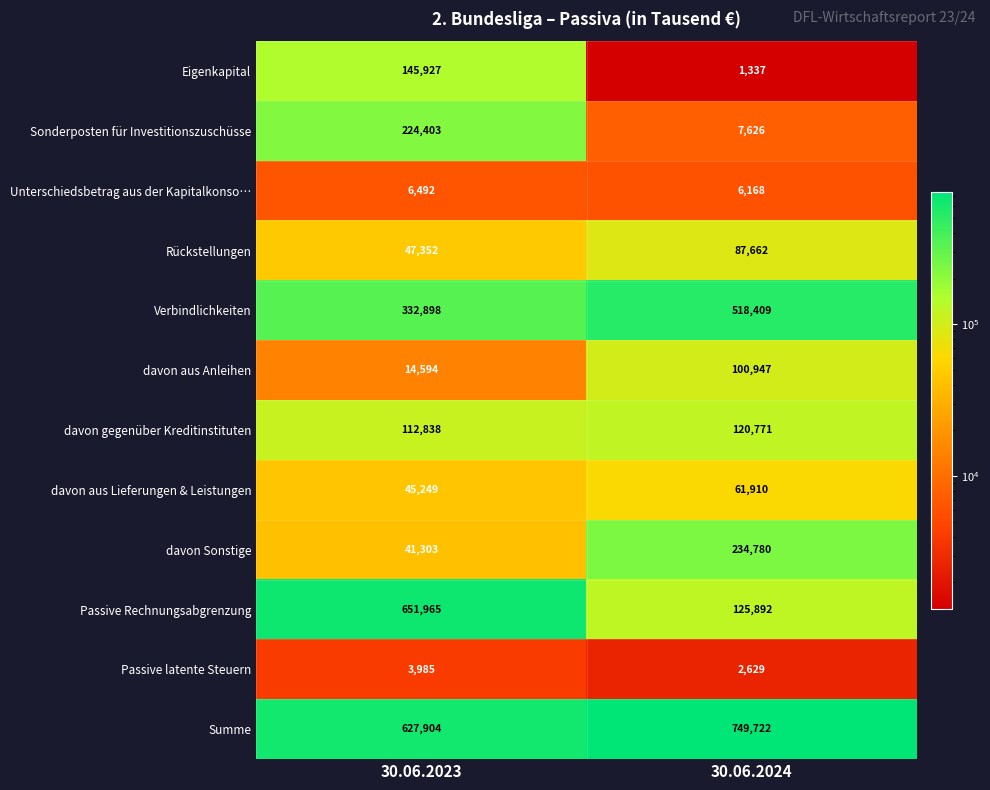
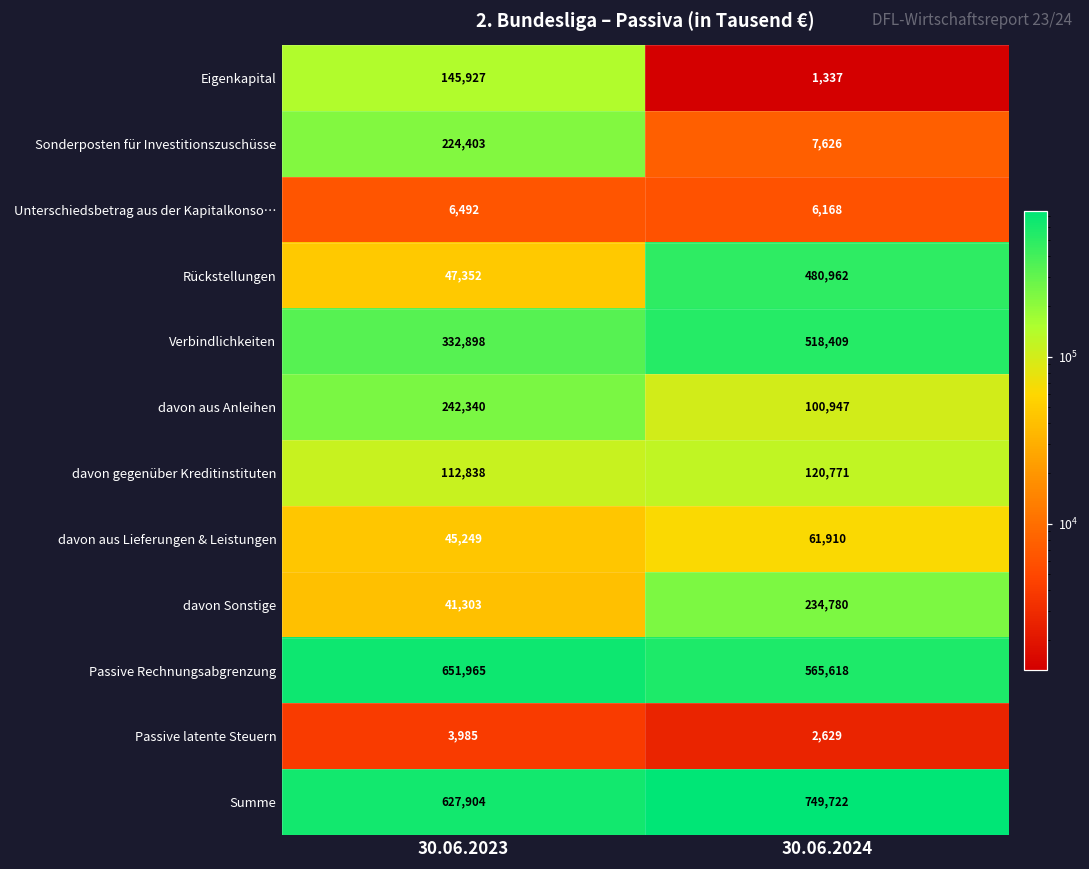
  {
    "Eigenkapital": {
      "30.06.2023": "145,927",
      "30.06.2024": "1,337"
    },
    "Sonderposten für Investitionszuschüsse": {
      "30.06.2023": "224,403",
      "30.06.2024": "7,626"
    },
    "Unterschiedsbetrag aus der Kapitalkonso…": {
      "30.06.2023": "6,492",
      "30.06.2024": "6,168"
    },
    "Rückstellungen": {
      "30.06.2023": "47,352",
-     "30.06.2024": "87,662"
+     "30.06.2024": "480,962"
    },
    "Verbindlichkeiten": {
      "30.06.2023": "332,898",
      "30.06.2024": "518,409"
    },
    "davon aus Anleihen": {
-     "30.06.2023": "14,594",
+     "30.06.2023": "242,340",
      "30.06.2024": "100,947"
    },
    "davon gegenüber Kreditinstituten": {
      "30.06.2023": "112,838",
      "30.06.2024": "120,771"
    },
    "davon aus Lieferungen & Leistungen": {
      "30.06.2023": "45,249",
      "30.06.2024": "61,910"
    },
    "davon Sonstige": {
      "30.06.2023": "41,303",
      "30.06.2024": "234,780"
    },
    "Passive Rechnungsabgrenzung": {
      "30.06.2023": "651,965",
-     "30.06.2024": "125,892"
+     "30.06.2024": "565,618"
    },
    "Passive latente Steuern": {
      "30.06.2023": "3,985",
      "30.06.2024": "2,629"
    },
    "Summe": {
      "30.06.2023": "627,904",
      "30.06.2024": "749,722"
    }
  }
